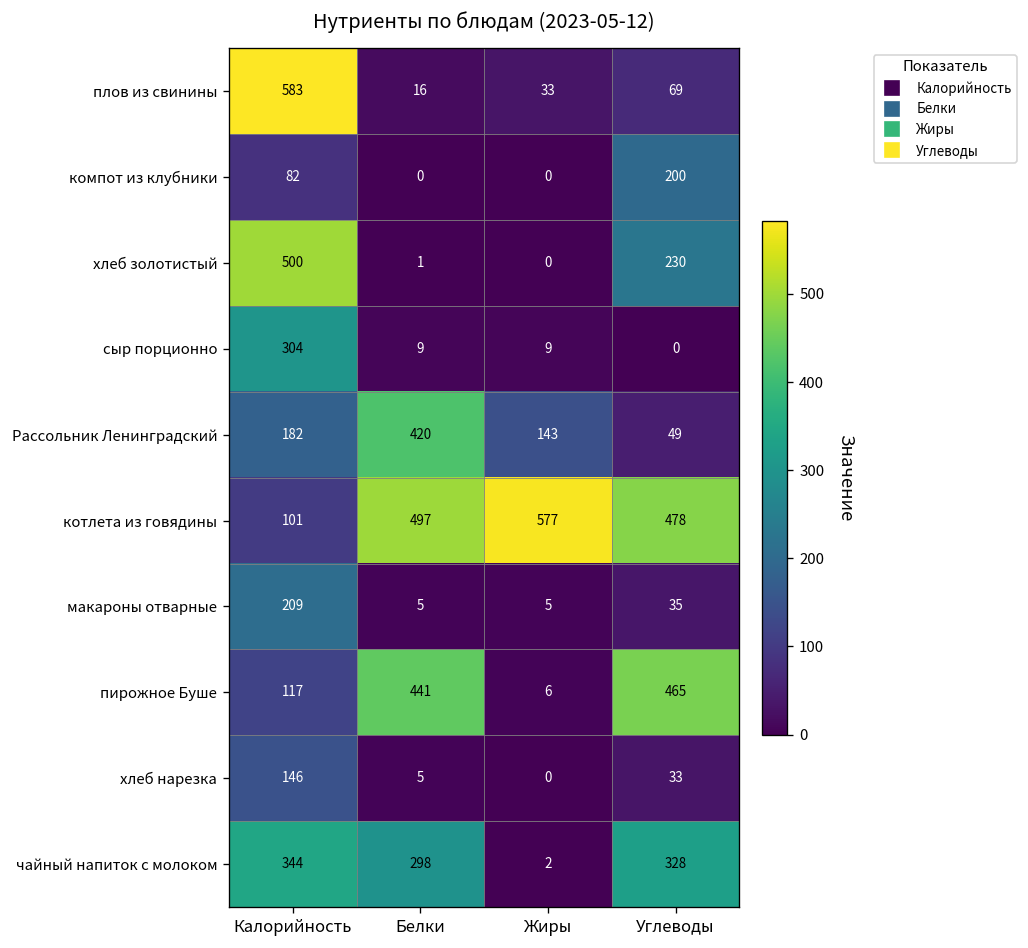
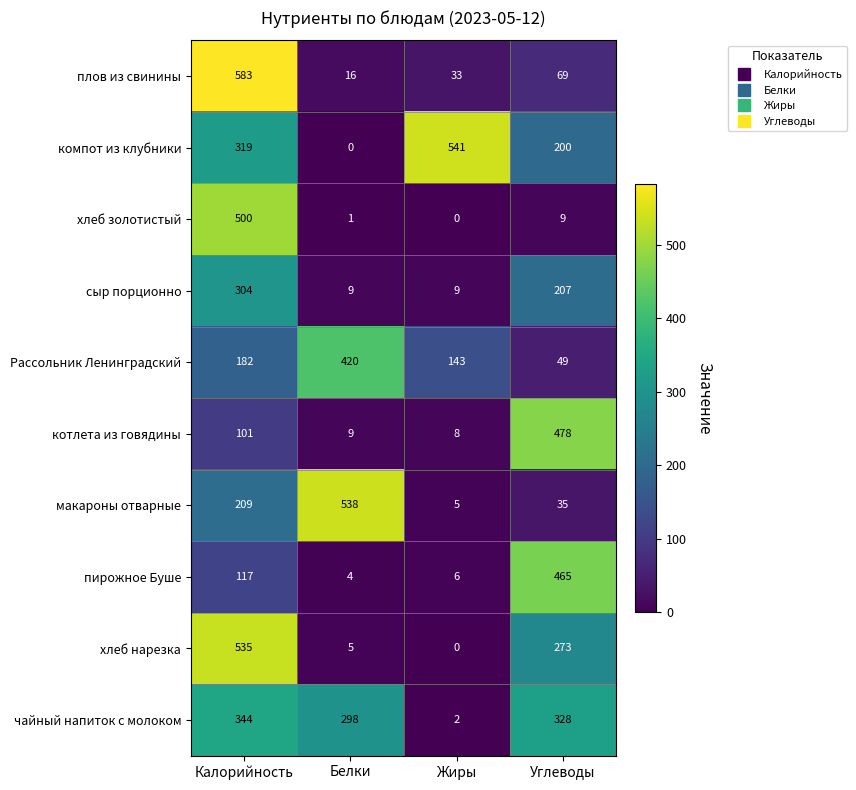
  {
    "плов из свинины": {
      "Калорийность": 583,
      "Белки": 16,
      "Жиры": 33,
      "Углеводы": 69
    },
    "компот из клубники": {
-     "Калорийность": 82,
+     "Калорийность": 319,
      "Белки": 0,
-     "Жиры": 0,
+     "Жиры": 541,
      "Углеводы": 200
    },
    "хлеб золотистый": {
      "Калорийность": 500,
      "Белки": 1,
      "Жиры": 0,
-     "Углеводы": 230
+     "Углеводы": 9
    },
    "сыр порционно": {
      "Калорийность": 304,
      "Белки": 9,
      "Жиры": 9,
-     "Углеводы": 0
+     "Углеводы": 207
    },
    "Рассольник Ленинградский": {
      "Калорийность": 182,
      "Белки": 420,
      "Жиры": 143,
      "Углеводы": 49
    },
    "котлета из говядины": {
      "Калорийность": 101,
-     "Белки": 497,
-     "Жиры": 577,
+     "Белки": 9,
+     "Жиры": 8,
      "Углеводы": 478
    },
    "макароны отварные": {
      "Калорийность": 209,
-     "Белки": 5,
+     "Белки": 538,
      "Жиры": 5,
      "Углеводы": 35
    },
    "пирожное Буше": {
      "Калорийность": 117,
-     "Белки": 441,
+     "Белки": 4,
      "Жиры": 6,
      "Углеводы": 465
    },
    "хлеб нарезка": {
-     "Калорийность": 146,
+     "Калорийность": 535,
      "Белки": 5,
      "Жиры": 0,
-     "Углеводы": 33
+     "Углеводы": 273
    },
    "чайный напиток с молоком": {
      "Калорийность": 344,
      "Белки": 298,
      "Жиры": 2,
      "Углеводы": 328
    }
  }
